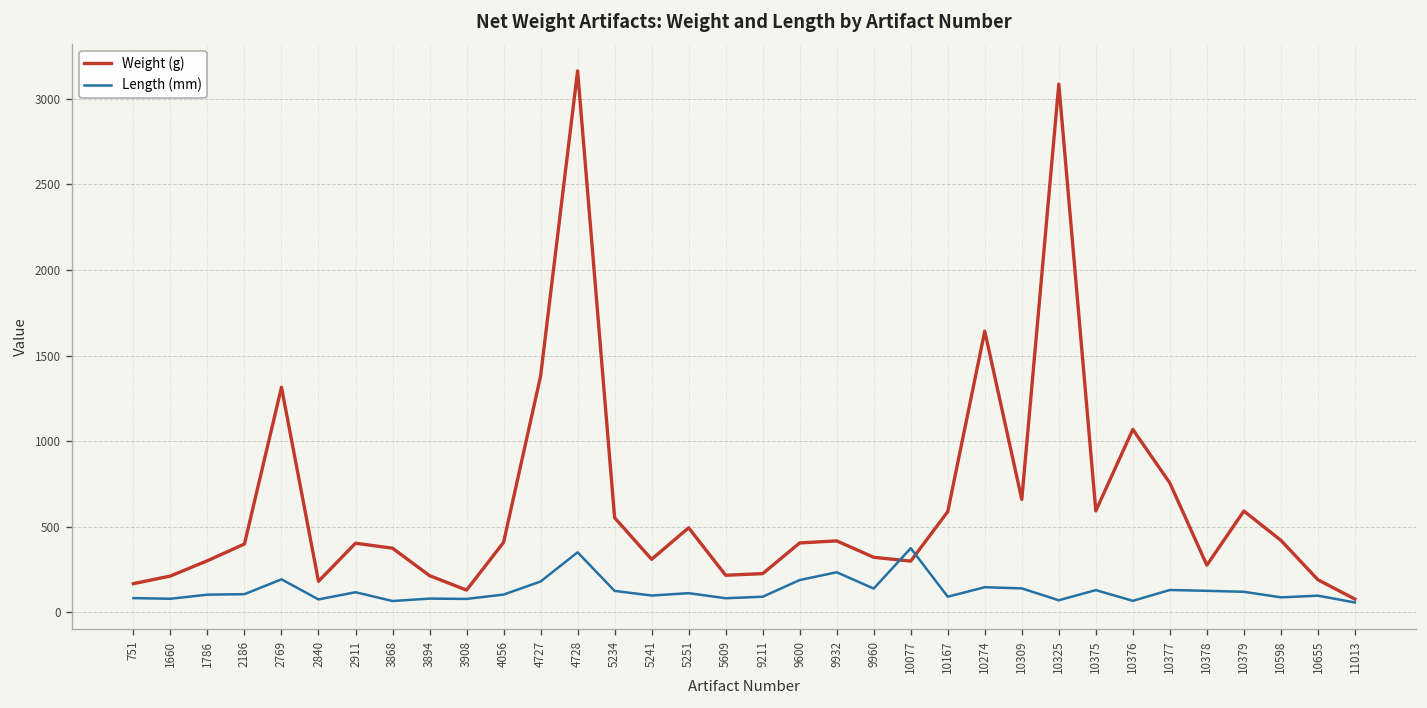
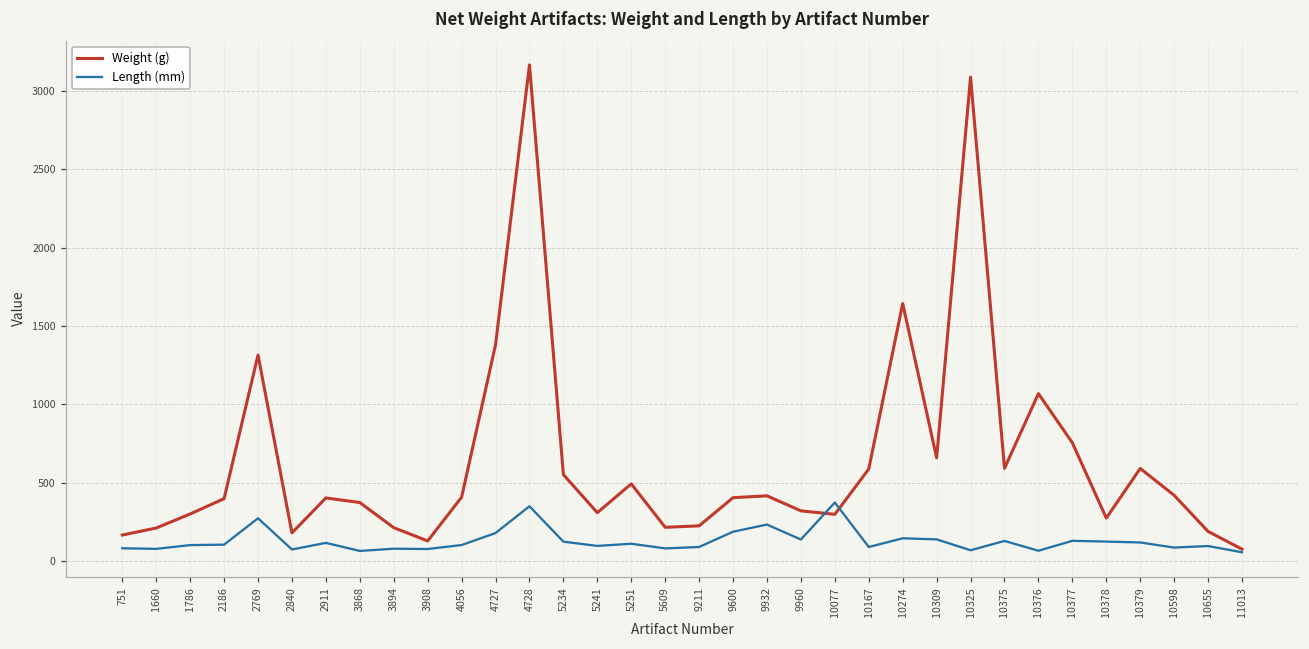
  {
    "Weight (g)": {
      "751": 170,
      "1660": 210,
      "1786": 300,
      "2186": 400,
      "2769": 1320,
      "2840": 180,
      "2911": 400,
      "3868": 370,
      "3894": 210,
      "3908": 130,
      "4056": 410,
      "4727": 1380,
      "4728": 3160,
      "5234": 550,
      "5241": 310,
      "5251": 490,
      "5609": 220,
      "9211": 230,
      "9600": 410,
      "9932": 420,
      "9960": 320,
      "10077": 300,
      "10167": 590,
      "10274": 1640,
      "10309": 660,
      "10325": 3090,
      "10375": 590,
      "10376": 1070,
      "10377": 760,
      "10378": 280,
      "10379": 590,
      "10598": 420,
      "10655": 190,
      "11013": 80
    },
    "Length (mm)": {
      "751": 80,
      "1660": 80,
      "1786": 100,
      "2186": 110,
-     "2769": 190,
+     "2769": 270,
      "2840": 80,
      "2911": 120,
      "3868": 70,
      "3894": 80,
      "3908": 80,
      "4056": 100,
      "4727": 180,
      "4728": 350,
      "5234": 130,
      "5241": 100,
      "5251": 110,
      "5609": 80,
      "9211": 90,
      "9600": 190,
      "9932": 230,
      "9960": 140,
      "10077": 370,
      "10167": 90,
      "10274": 150,
      "10309": 140,
      "10325": 70,
      "10375": 130,
      "10376": 70,
      "10377": 130,
      "10378": 130,
      "10379": 120,
      "10598": 90,
      "10655": 100,
      "11013": 60
    }
  }
